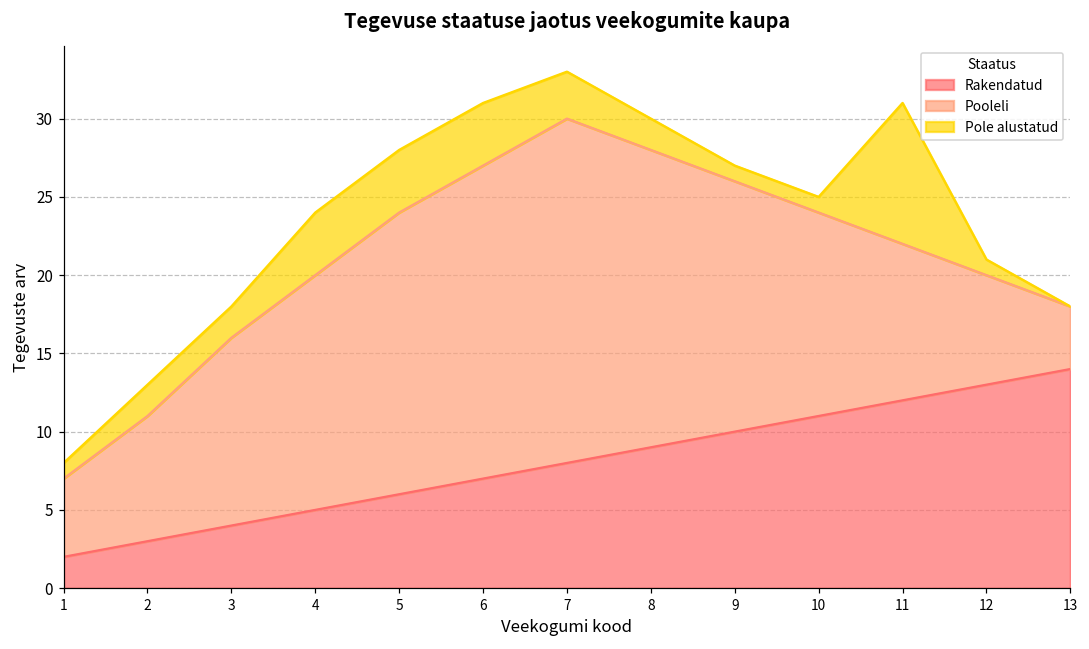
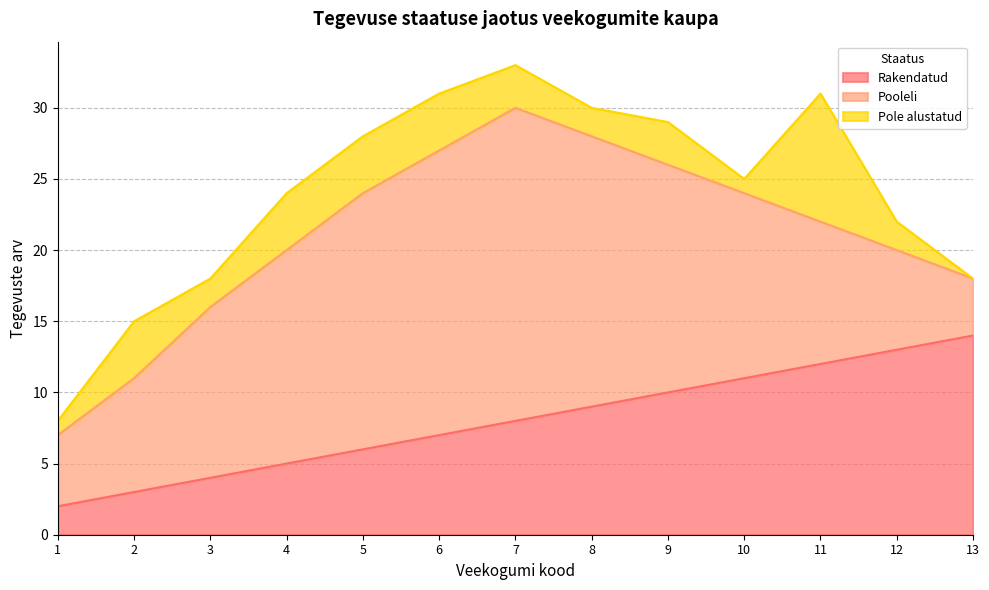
  {
    "Pole alustatud": {
      "1": 1,
-     "2": 2,
+     "2": 4,
      "3": 2,
      "4": 4,
      "5": 4,
      "6": 4,
      "7": 3,
      "8": 2,
-     "9": 1,
+     "9": 3,
      "10": 1,
      "11": 9,
-     "12": 1
+     "12": 2
    }
  }
